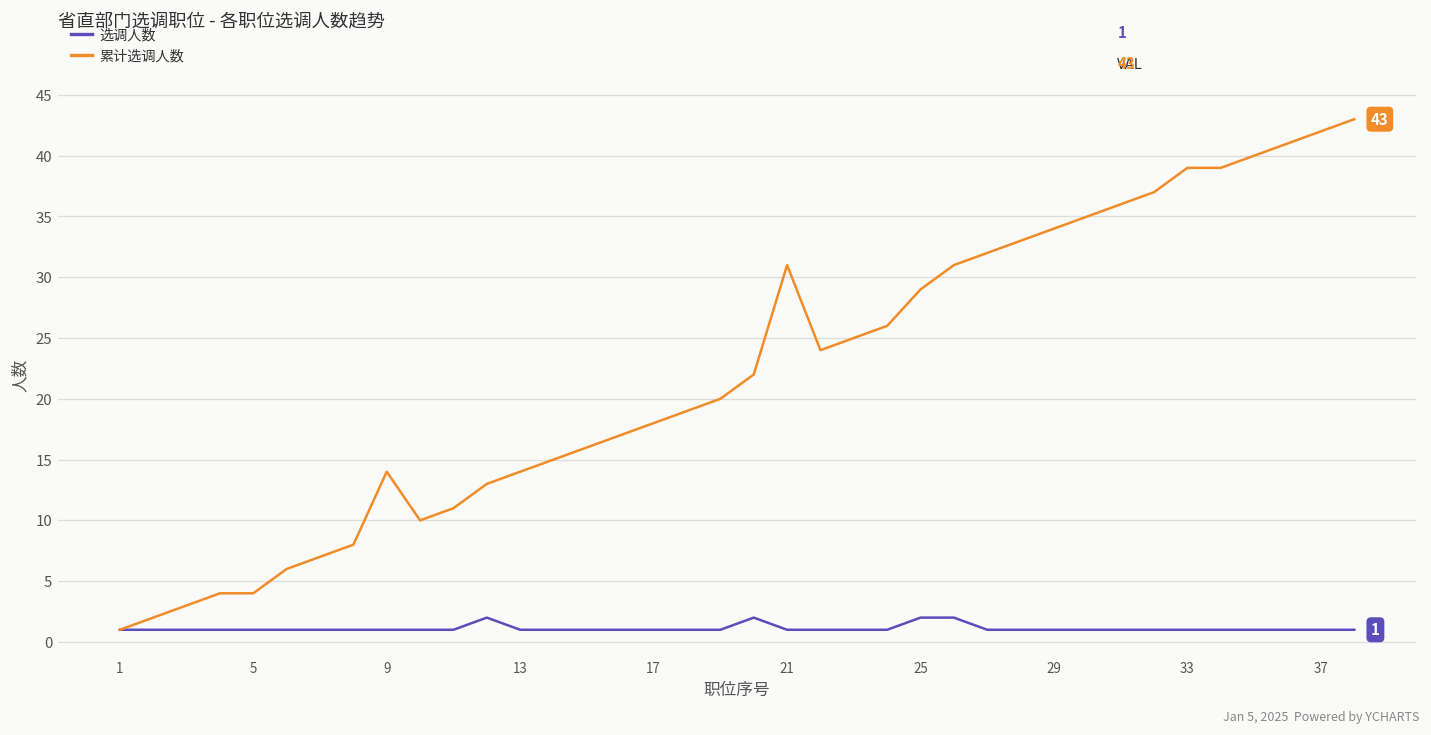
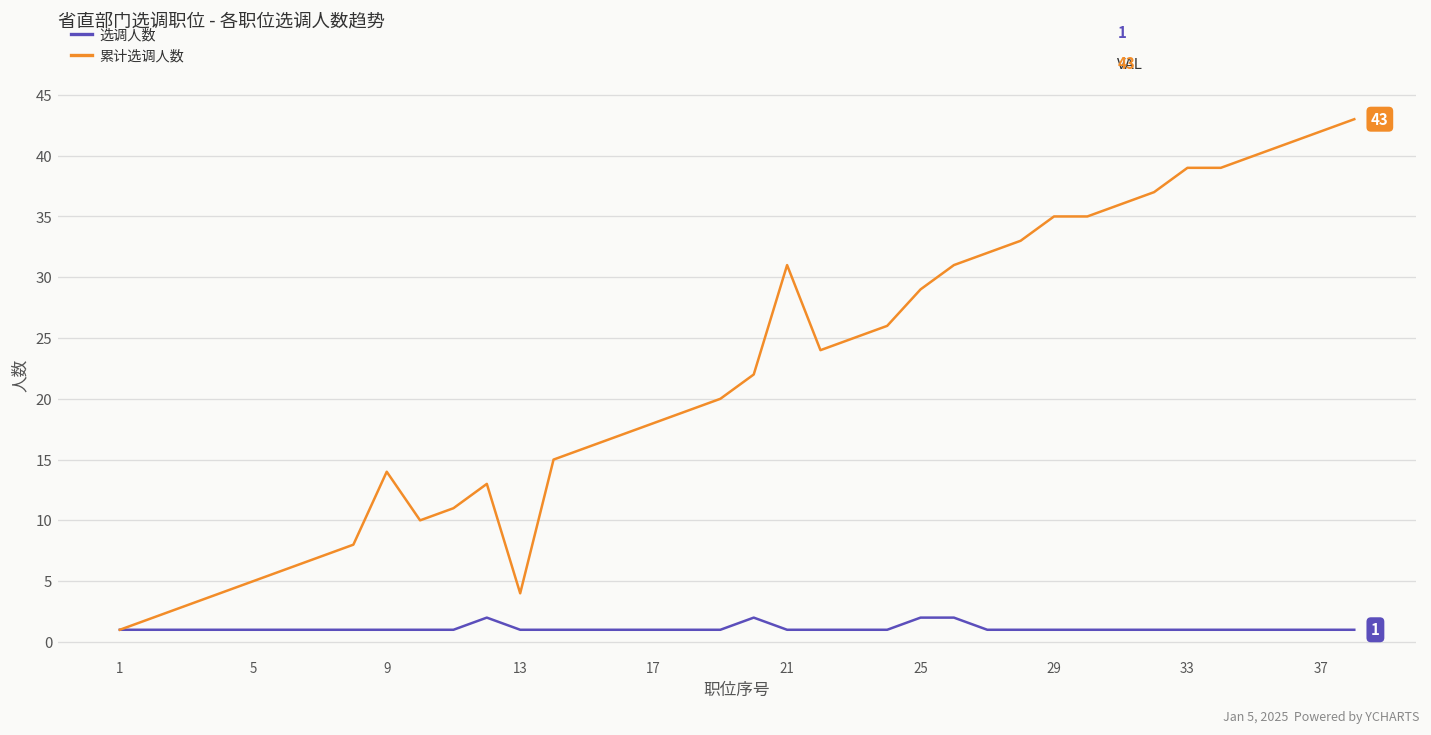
  {
    "选调人数": {
      "5": 1,
      "9": 1,
      "13": 1,
      "17": 1,
      "21": 1,
      "25": 2,
      "29": 1,
      "33": 1,
      "37": 1
    },
    "累计选调人数": {
-     "5": 4,
+     "5": 5,
      "9": 14,
-     "13": 14,
+     "13": 4,
      "17": 18,
      "21": 31,
      "25": 29,
-     "29": 34,
+     "29": 35,
      "33": 39,
      "37": 42
    }
  }
